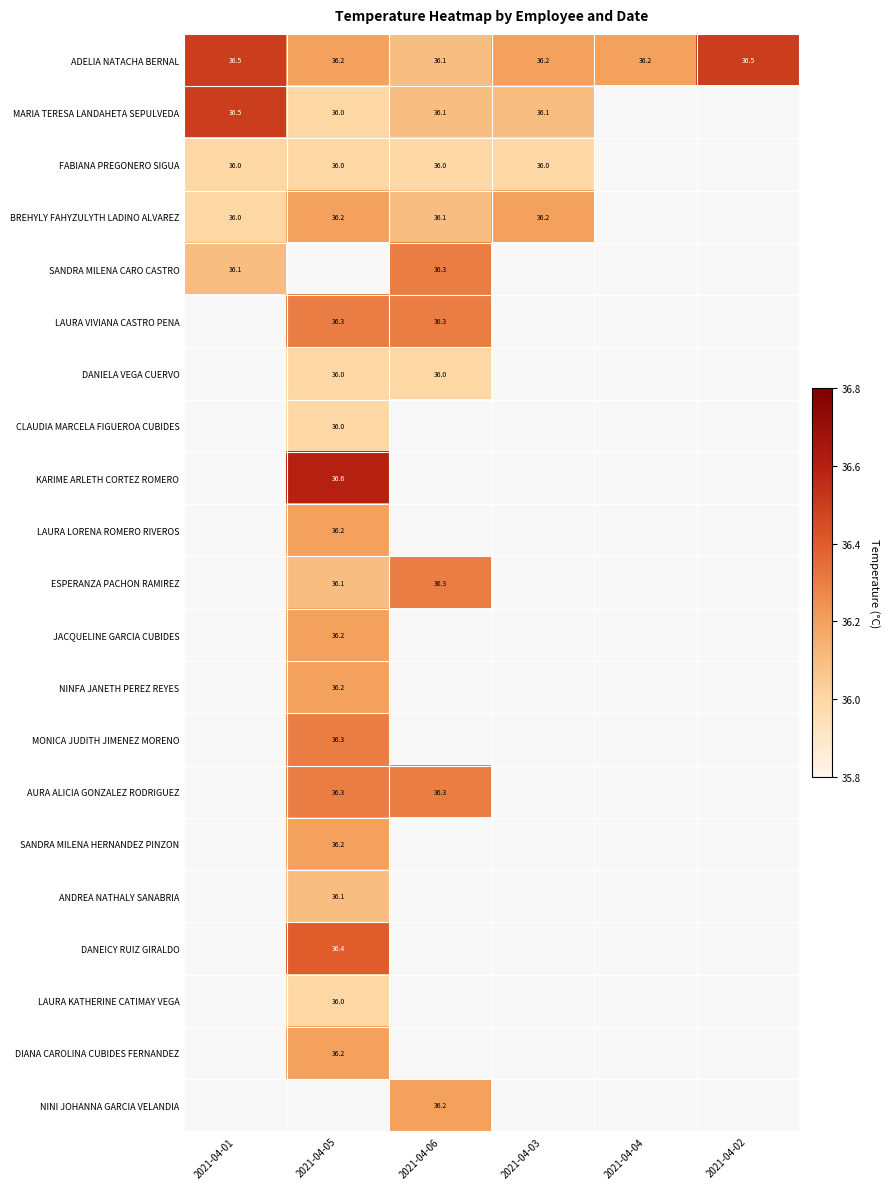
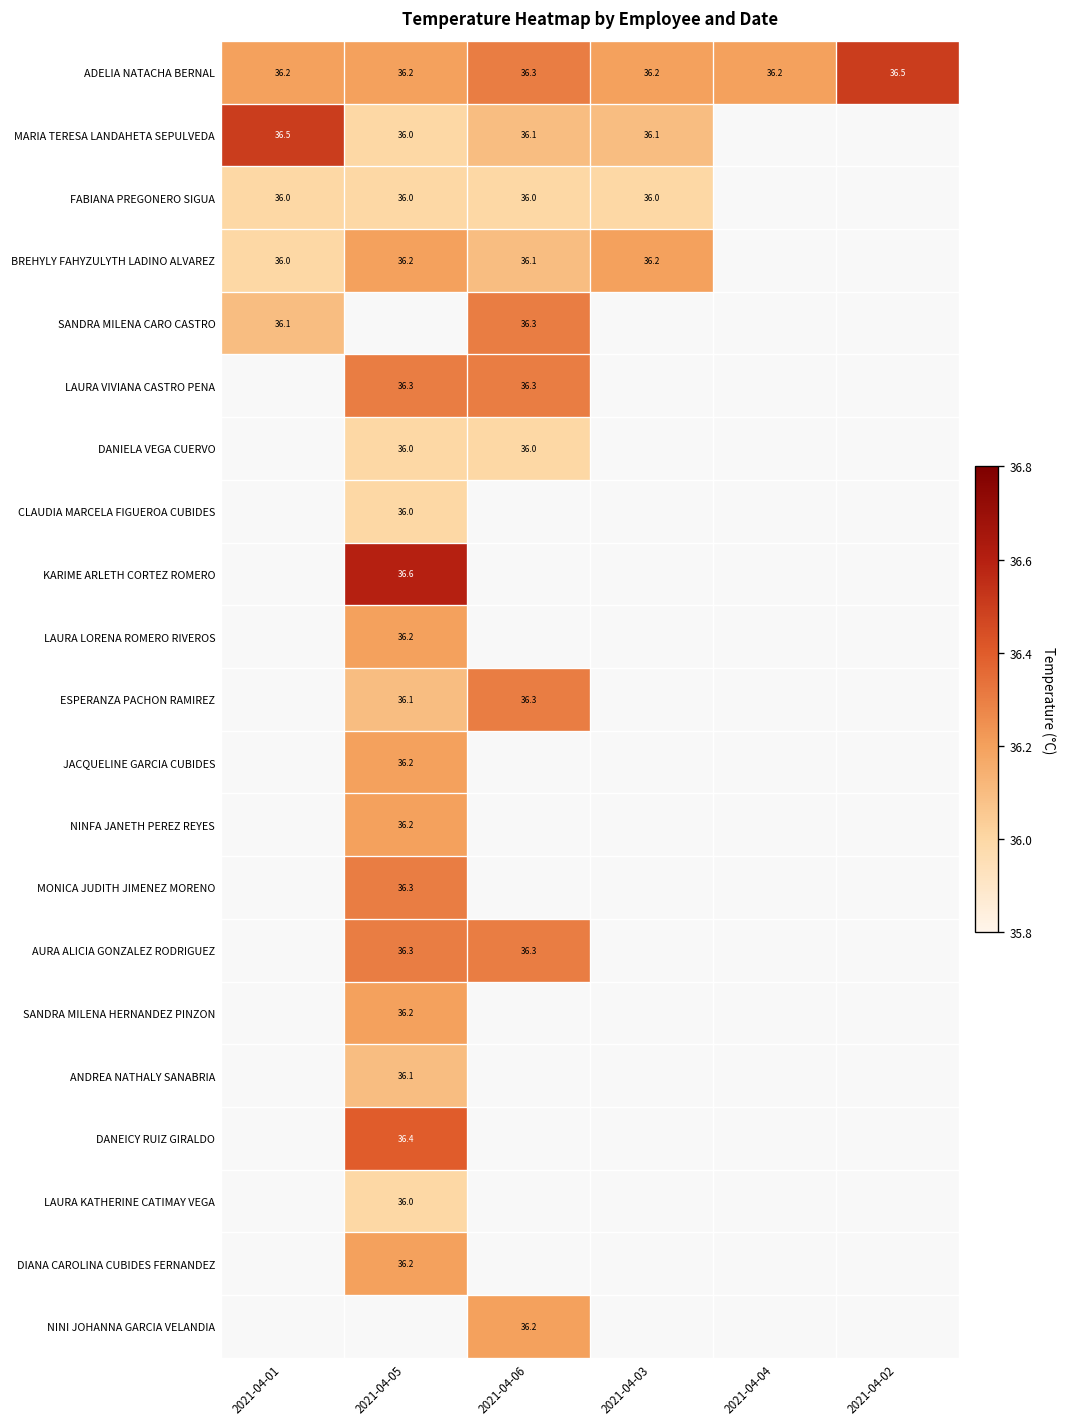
  {
    "ADELIA NATACHA BERNAL": {
-     "2021-04-01": 36.5,
+     "2021-04-01": 36.2,
      "2021-04-05": 36.2,
-     "2021-04-06": 36.1,
+     "2021-04-06": 36.3,
      "2021-04-03": 36.2,
      "2021-04-04": 36.2,
      "2021-04-02": 36.5
    },
    "MARIA TERESA LANDAHETA SEPULVEDA": {
      "2021-04-01": 36.5,
      "2021-04-05": 36.0,
      "2021-04-06": 36.1,
      "2021-04-03": 36.1
    },
    "FABIANA PREGONERO SIGUA": {
      "2021-04-01": 36.0,
      "2021-04-05": 36.0,
      "2021-04-06": 36.0,
      "2021-04-03": 36.0
    },
    "BREHYLY FAHYZULYTH LADINO ALVAREZ": {
      "2021-04-01": 36.0,
      "2021-04-05": 36.2,
      "2021-04-06": 36.1,
      "2021-04-03": 36.2
    },
    "SANDRA MILENA CARO CASTRO": {
      "2021-04-01": 36.1,
      "2021-04-06": 36.3
    },
    "LAURA VIVIANA CASTRO PENA": {
      "2021-04-05": 36.3,
      "2021-04-06": 36.3
    },
    "DANIELA VEGA CUERVO": {
      "2021-04-05": 36.0,
      "2021-04-06": 36.0
    },
    "CLAUDIA MARCELA FIGUEROA CUBIDES": {
      "2021-04-05": 36.0
    },
    "KARIME ARLETH CORTEZ ROMERO": {
      "2021-04-05": 36.6
    },
    "LAURA LORENA ROMERO RIVEROS": {
      "2021-04-05": 36.2
    },
    "ESPERANZA PACHON RAMIREZ": {
      "2021-04-05": 36.1,
      "2021-04-06": 36.3
    },
    "JACQUELINE GARCIA CUBIDES": {
      "2021-04-05": 36.2
    },
    "NINFA JANETH PEREZ REYES": {
      "2021-04-05": 36.2
    },
    "MONICA JUDITH JIMENEZ MORENO": {
      "2021-04-05": 36.3
    },
    "AURA ALICIA GONZALEZ RODRIGUEZ": {
      "2021-04-05": 36.3,
      "2021-04-06": 36.3
    },
    "SANDRA MILENA HERNANDEZ PINZON": {
      "2021-04-05": 36.2
    },
    "ANDREA NATHALY SANABRIA": {
      "2021-04-05": 36.1
    },
    "DANEICY RUIZ GIRALDO": {
      "2021-04-05": 36.4
    },
    "LAURA KATHERINE CATIMAY VEGA": {
      "2021-04-05": 36.0
    },
    "DIANA CAROLINA CUBIDES FERNANDEZ": {
      "2021-04-05": 36.2
    },
    "NINI JOHANNA GARCIA VELANDIA": {
      "2021-04-06": 36.2
    }
  }
